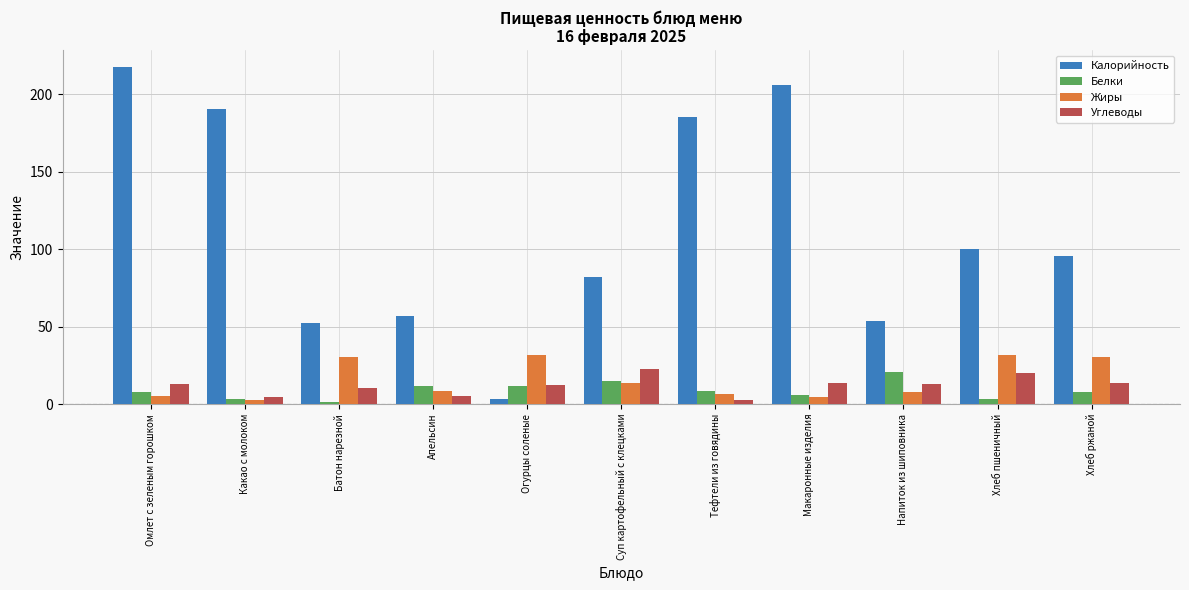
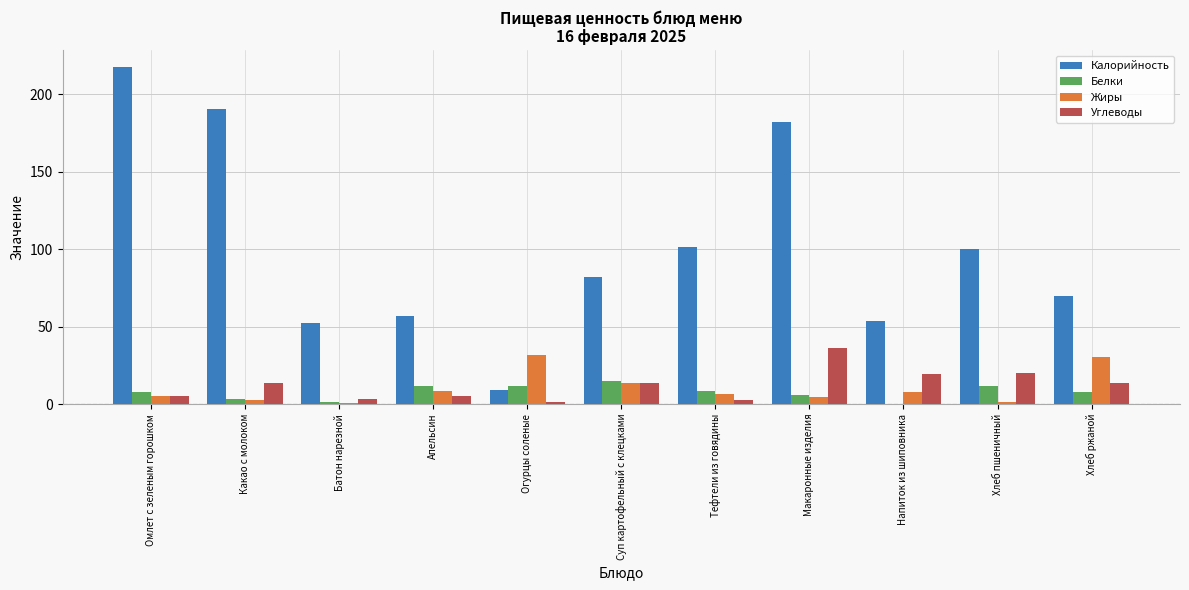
  {
    "Калорийность": {
      "Омлет с зеленым горошком": 218,
      "Какао с молоком": 190,
      "Батон нарезной": 52,
      "Апельсин": 57,
-     "Огурцы соленые": 3,
+     "Огурцы соленые": 9,
      "Суп картофельный с клецками": 82,
-     "Тефтели из говядины": 185,
-     "Макаронные изделия": 206,
+     "Тефтели из говядины": 102,
+     "Макаронные изделия": 182,
      "Напиток из шиповника": 54,
      "Хлеб пшеничный": 100,
-     "Хлеб ржаной": 96
+     "Хлеб ржаной": 70
    },
    "Белки": {
      "Омлет с зеленым горошком": 8,
      "Какао с молоком": 3,
      "Апельсин": 12,
      "Огурцы соленые": 12,
      "Суп картофельный с клецками": 15,
      "Тефтели из говядины": 9,
      "Макаронные изделия": 6,
-     "Напиток из шиповника": 21,
-     "Хлеб пшеничный": 3,
+     "Напиток из шиповника": 0,
+     "Хлеб пшеничный": 12,
      "Хлеб ржаной": 8
    },
    "Жиры": {
      "Омлет с зеленым горошком": 5,
      "Какао с молоком": 3,
-     "Батон нарезной": 31,
+     "Батон нарезной": 1,
      "Апельсин": 8,
      "Огурцы соленые": 32,
      "Суп картофельный с клецками": 14,
      "Тефтели из говядины": 6,
      "Макаронные изделия": 4,
      "Напиток из шиповника": 8,
-     "Хлеб пшеничный": 32,
+     "Хлеб пшеничный": 1,
      "Хлеб ржаной": 30
    },
    "Углеводы": {
-     "Омлет с зеленым горошком": 13,
-     "Какао с молоком": 4,
-     "Батон нарезной": 10,
+     "Омлет с зеленым горошком": 6,
+     "Какао с молоком": 13,
+     "Батон нарезной": 3,
      "Апельсин": 5,
-     "Огурцы соленые": 12,
-     "Суп картофельный с клецками": 22,
+     "Огурцы соленые": 1,
+     "Суп картофельный с клецками": 14,
      "Тефтели из говядины": 3,
-     "Макаронные изделия": 14,
-     "Напиток из шиповника": 13,
+     "Макаронные изделия": 36,
+     "Напиток из шиповника": 20,
      "Хлеб пшеничный": 20,
      "Хлеб ржаной": 13
    }
  }
